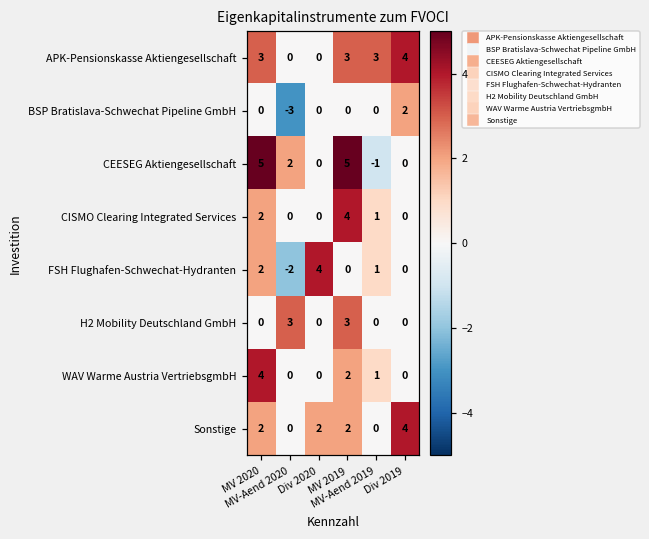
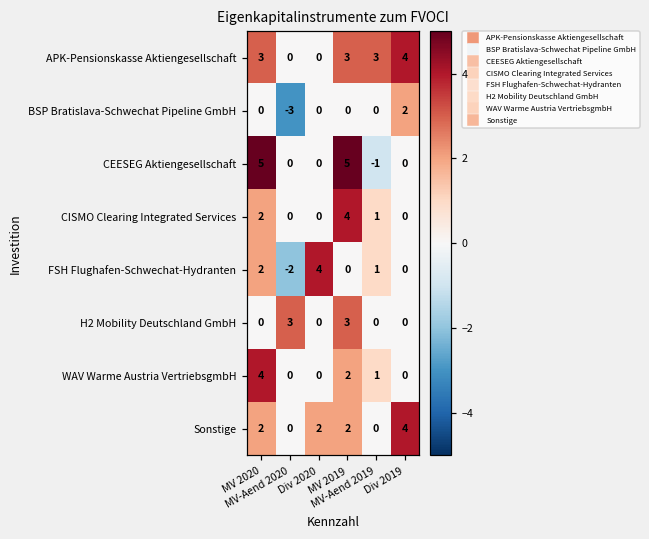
  {
    "APK-Pensionskasse Aktiengesellschaft": {
      "MV 2020": 3,
      "MV-Aend 2020": 0,
      "Div 2020": 0,
      "MV 2019": 3,
      "MV-Aend 2019": 3,
      "Div 2019": 4
    },
    "BSP Bratislava-Schwechat Pipeline GmbH": {
      "MV 2020": 0,
      "MV-Aend 2020": -3,
      "Div 2020": 0,
      "MV 2019": 0,
      "MV-Aend 2019": 0,
      "Div 2019": 2
    },
    "CEESEG Aktiengesellschaft": {
      "MV 2020": 5,
-     "MV-Aend 2020": 2,
+     "MV-Aend 2020": 0,
      "Div 2020": 0,
      "MV 2019": 5,
      "MV-Aend 2019": -1,
      "Div 2019": 0
    },
    "CISMO Clearing Integrated Services": {
      "MV 2020": 2,
      "MV-Aend 2020": 0,
      "Div 2020": 0,
      "MV 2019": 4,
      "MV-Aend 2019": 1,
      "Div 2019": 0
    },
    "FSH Flughafen-Schwechat-Hydranten": {
      "MV 2020": 2,
      "MV-Aend 2020": -2,
      "Div 2020": 4,
      "MV 2019": 0,
      "MV-Aend 2019": 1,
      "Div 2019": 0
    },
    "H2 Mobility Deutschland GmbH": {
      "MV 2020": 0,
      "MV-Aend 2020": 3,
      "Div 2020": 0,
      "MV 2019": 3,
      "MV-Aend 2019": 0,
      "Div 2019": 0
    },
    "WAV Warme Austria VertriebsgmbH": {
      "MV 2020": 4,
      "MV-Aend 2020": 0,
      "Div 2020": 0,
      "MV 2019": 2,
      "MV-Aend 2019": 1,
      "Div 2019": 0
    },
    "Sonstige": {
      "MV 2020": 2,
      "MV-Aend 2020": 0,
      "Div 2020": 2,
      "MV 2019": 2,
      "MV-Aend 2019": 0,
      "Div 2019": 4
    }
  }
